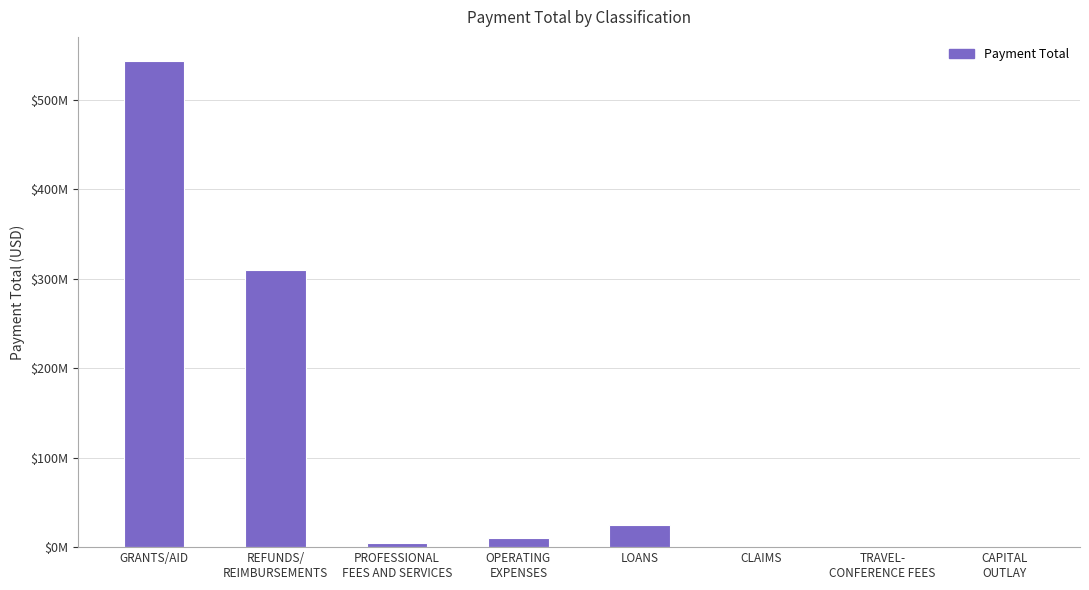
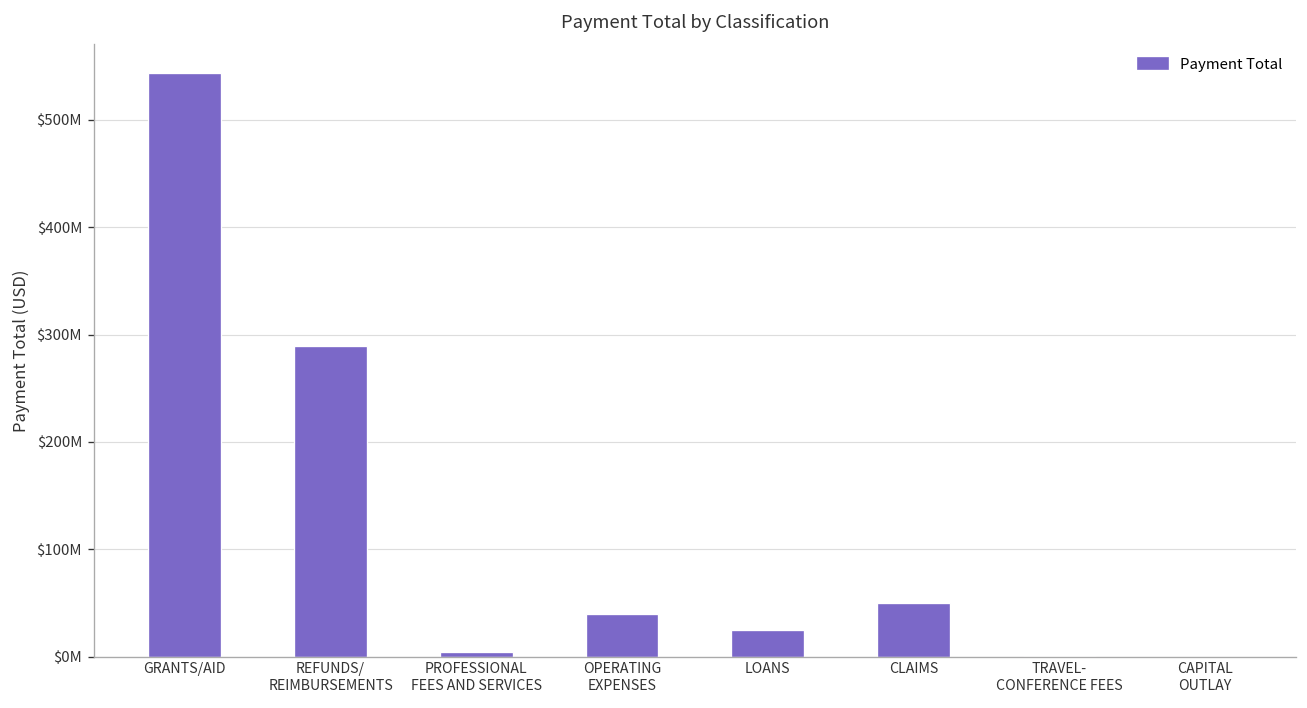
  {
    "GRANTS/AID": "$540000000",
-   "REFUNDS/ REIMBURSEMENTS": "$310000000",
+   "REFUNDS/ REIMBURSEMENTS": "$290000000",
    "PROFESSIONAL FEES AND SERVICES": "$0",
-   "OPERATING EXPENSES": "$10000000",
+   "OPERATING EXPENSES": "$40000000",
    "LOANS": "$20000000",
-   "CLAIMS": "$0"
+   "CLAIMS": "$50000000"
  }
